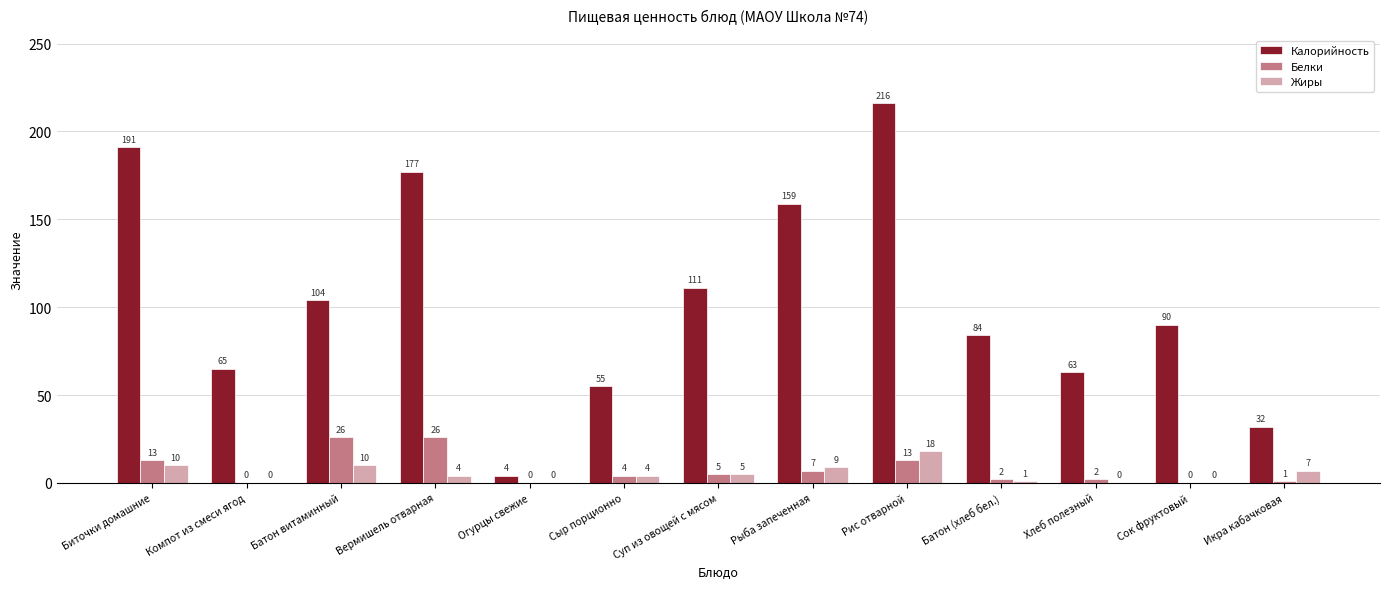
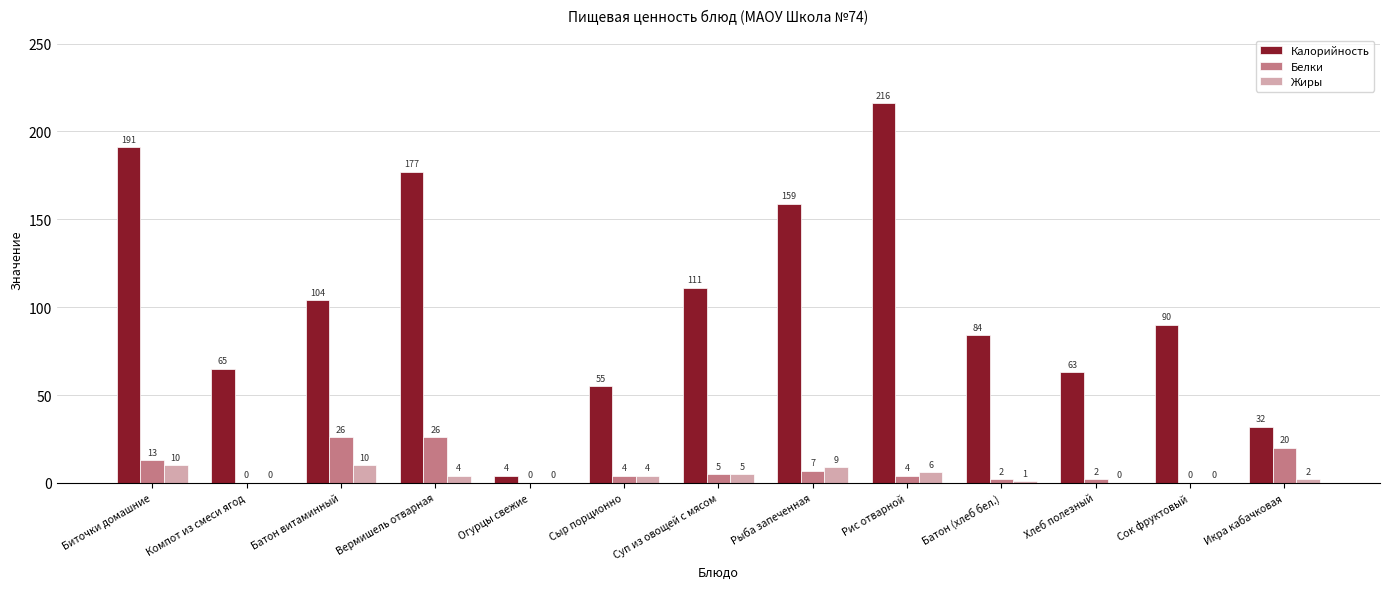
  {
    "Калорийность": {
      "Биточки домашние": 191,
      "Компот из смеси ягод": 65,
      "Батон витаминный": 104,
      "Вермишель отварная": 177,
      "Огурцы свежие": 4,
      "Сыр порционно": 55,
      "Суп из овощей с мясом": 111,
      "Рыба запеченная": 159,
      "Рис отварной": 216,
      "Батон (хлеб бел.)": 84,
      "Хлеб полезный": 63,
      "Сок фруктовый": 90,
      "Икра кабачковая": 32
    },
    "Белки": {
      "Биточки домашние": 13,
      "Компот из смеси ягод": 0,
      "Батон витаминный": 26,
      "Вермишель отварная": 26,
      "Огурцы свежие": 0,
      "Сыр порционно": 4,
      "Суп из овощей с мясом": 5,
      "Рыба запеченная": 7,
-     "Рис отварной": 13,
+     "Рис отварной": 4,
      "Батон (хлеб бел.)": 2,
      "Хлеб полезный": 2,
      "Сок фруктовый": 0,
-     "Икра кабачковая": 1
+     "Икра кабачковая": 20
    },
    "Жиры": {
      "Биточки домашние": 10,
      "Компот из смеси ягод": 0,
      "Батон витаминный": 10,
      "Вермишель отварная": 4,
      "Огурцы свежие": 0,
      "Сыр порционно": 4,
      "Суп из овощей с мясом": 5,
      "Рыба запеченная": 9,
-     "Рис отварной": 18,
+     "Рис отварной": 6,
      "Батон (хлеб бел.)": 1,
      "Хлеб полезный": 0,
      "Сок фруктовый": 0,
-     "Икра кабачковая": 7
+     "Икра кабачковая": 2
    }
  }
